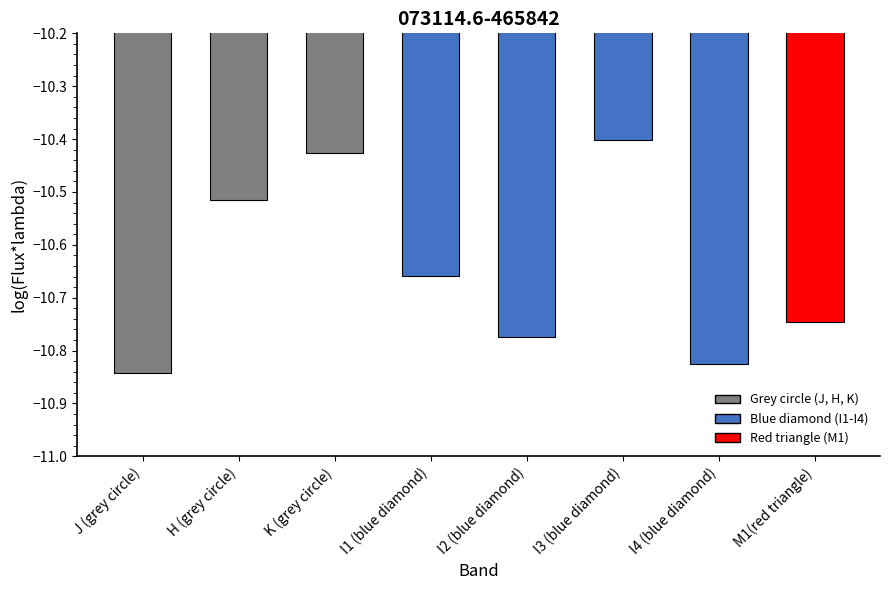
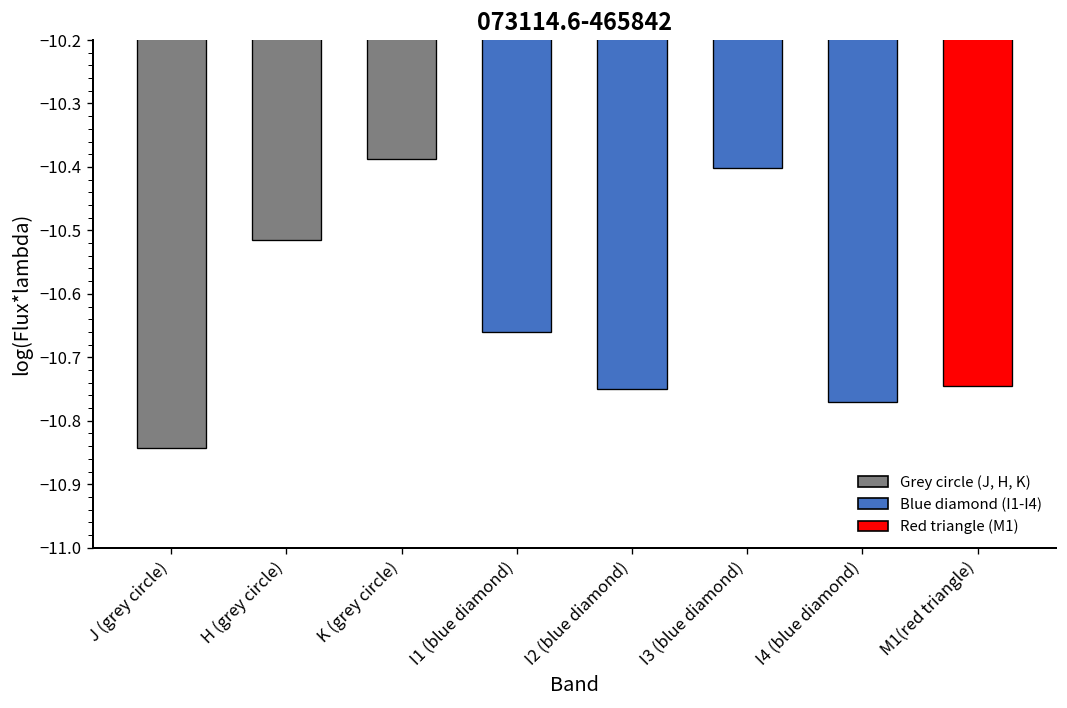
  {
    "J (grey circle)": -10.84,
    "H (grey circle)": -10.52,
-   "K (grey circle)": -10.43,
+   "K (grey circle)": -10.39,
    "I1 (blue diamond)": -10.66,
-   "I2 (blue diamond)": -10.78,
+   "I2 (blue diamond)": -10.75,
    "I3 (blue diamond)": -10.40,
-   "I4 (blue diamond)": -10.83,
+   "I4 (blue diamond)": -10.77,
    "M1(red triangle)": -10.75
  }
